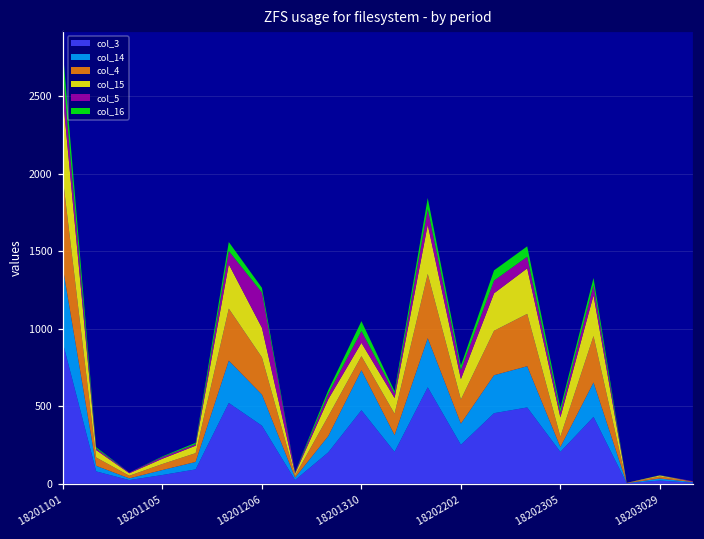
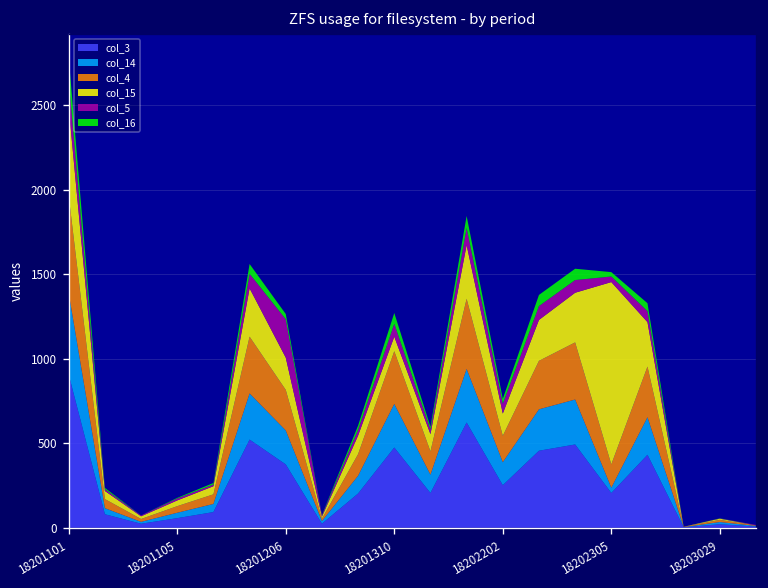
  {
    "col_3": {
      "18201101": 910,
      "18201105": 60,
      "18201206": 370,
      "18201310": 470,
      "18202202": 250,
      "18202305": 210
    },
    "col_14": {
      "18201101": 480,
      "18201105": 30,
      "18201206": 200,
      "18201310": 260,
      "18202202": 140,
      "18202305": 30
    },
    "col_4": {
      "18201101": 570,
      "18201105": 40,
      "18201206": 240,
-     "18201310": 90,
+     "18201310": 310,
      "18202202": 160,
-     "18202305": 70
+     "18202305": 140
    },
    "col_15": {
      "18201101": 530,
      "18201206": 190,
      "18201310": 90,
      "18202202": 130,
-     "18202305": 130
+     "18202305": 1080
    },
    "col_5": {
      "18201101": 160,
      "18201206": 230,
      "18201310": 80,
      "18202202": 60,
      "18202305": 30
    },
    "col_16": {
      "18201101": 130,
      "18201206": 30,
      "18201310": 60,
      "18202202": 30,
      "18202305": 30
    }
  }
